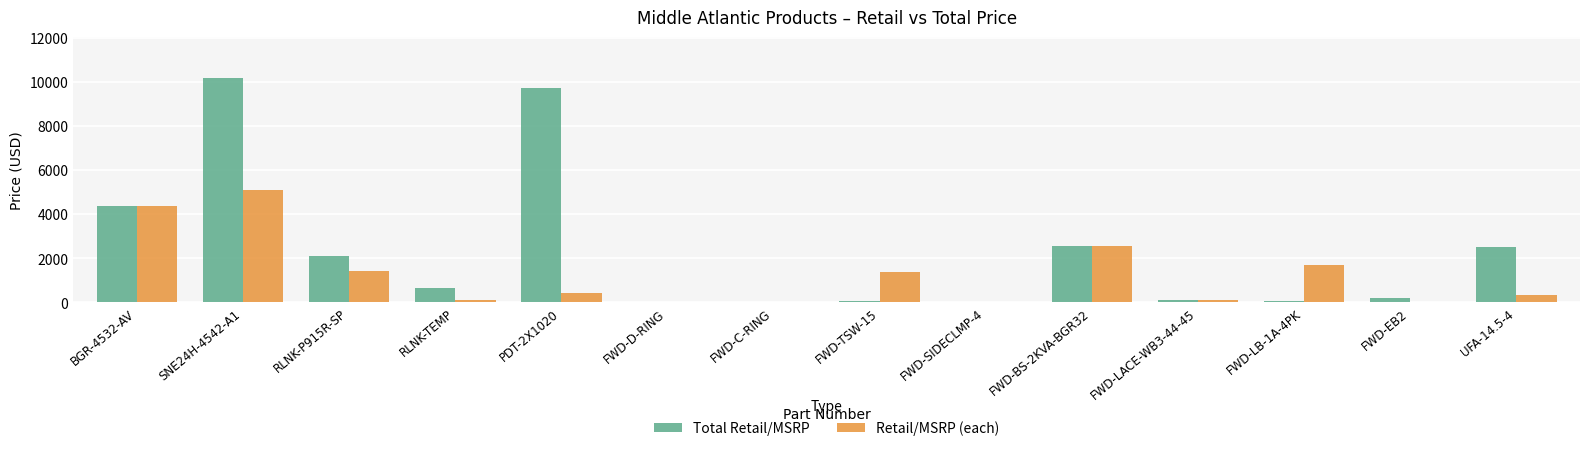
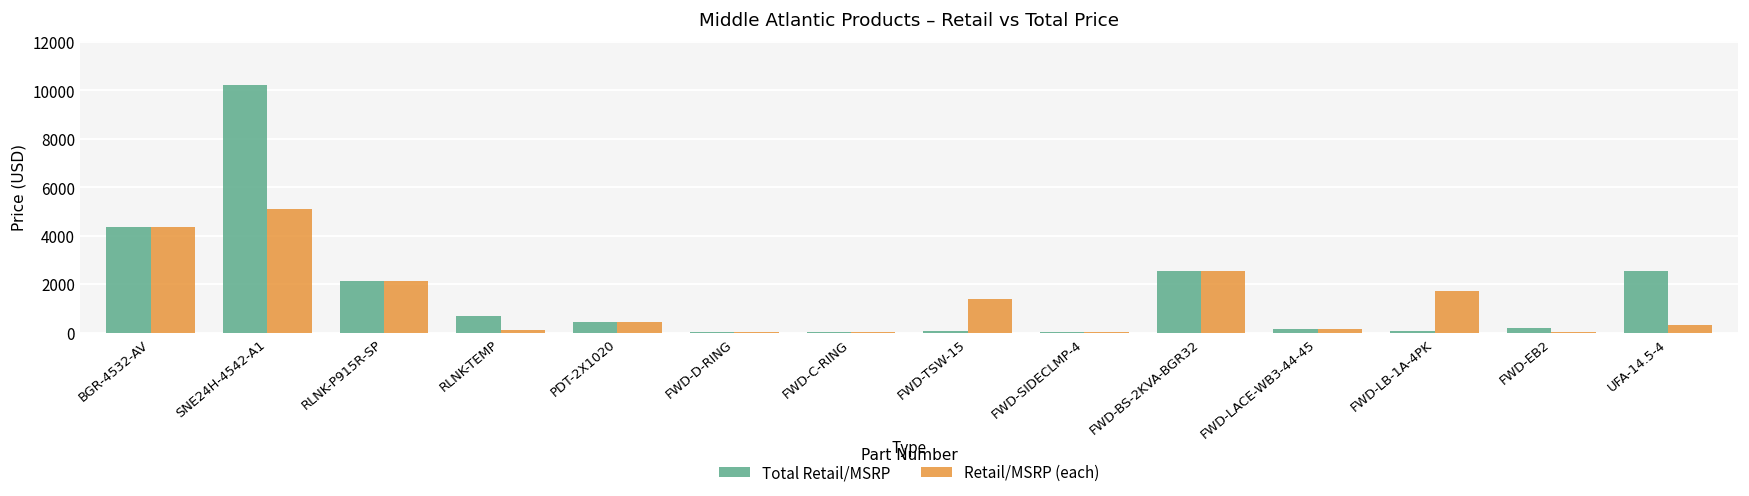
  {
    "Total Retail/MSRP": {
      "BGR-4532-AV": 4400,
      "SNE24H-4542-A1": 10200,
      "RLNK-P915R-SP": 2100,
      "RLNK-TEMP": 700,
-     "PDT-2X1020": 9700,
+     "PDT-2X1020": 400,
      "FWD-BS-2KVA-BGR32": 2600,
      "FWD-LACE-WB3-44-45": 100,
      "FWD-EB2": 200,
      "UFA-14.5-4": 2500
    },
    "Retail/MSRP (each)": {
      "BGR-4532-AV": 4400,
      "SNE24H-4542-A1": 5100,
-     "RLNK-P915R-SP": 1400,
+     "RLNK-P915R-SP": 2100,
      "PDT-2X1020": 400,
      "FWD-TSW-15": 1400,
      "FWD-BS-2KVA-BGR32": 2600,
      "FWD-LACE-WB3-44-45": 100,
      "FWD-LB-1A-4PK": 1700,
      "UFA-14.5-4": 300
    }
  }
